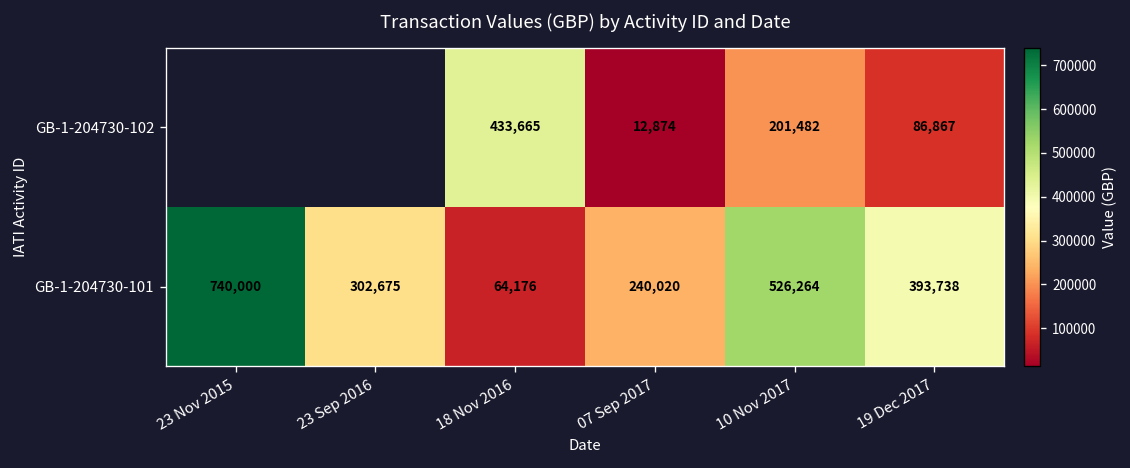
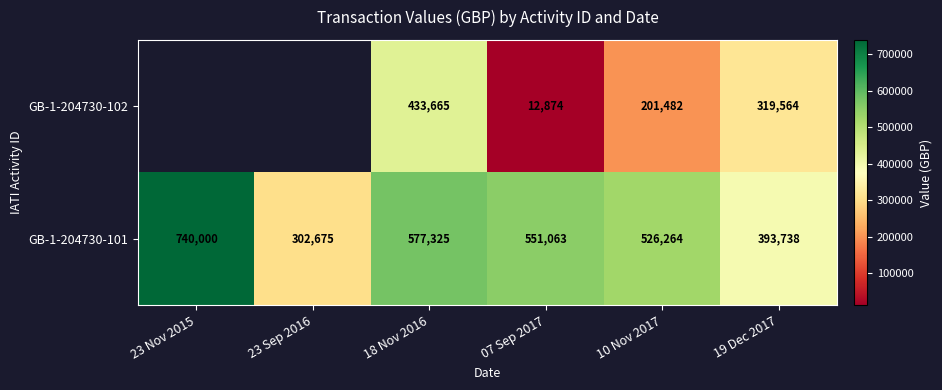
  {
    "GB-1-204730-102": {
      "18 Nov 2016": "433,665",
      "07 Sep 2017": "12,874",
      "10 Nov 2017": "201,482",
-     "19 Dec 2017": "86,867"
+     "19 Dec 2017": "319,564"
    },
    "GB-1-204730-101": {
      "23 Nov 2015": "740,000",
      "23 Sep 2016": "302,675",
-     "18 Nov 2016": "64,176",
-     "07 Sep 2017": "240,020",
+     "18 Nov 2016": "577,325",
+     "07 Sep 2017": "551,063",
      "10 Nov 2017": "526,264",
      "19 Dec 2017": "393,738"
    }
  }
